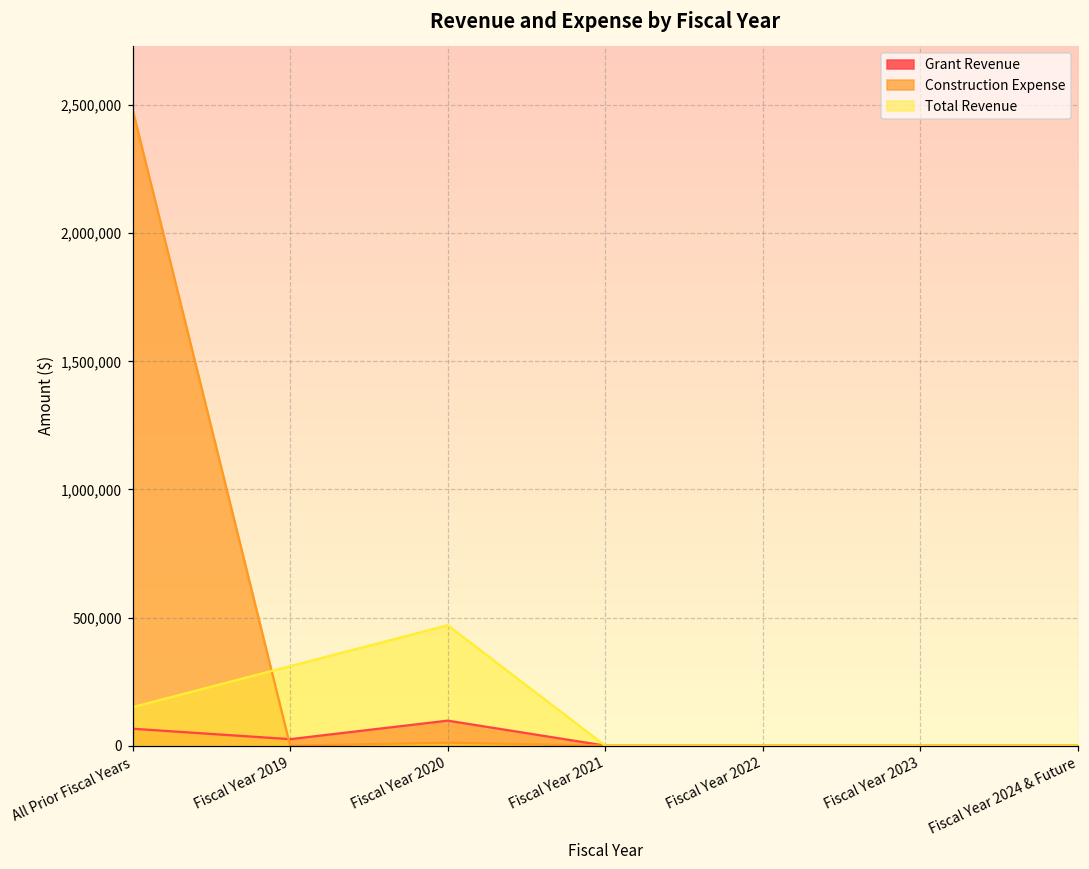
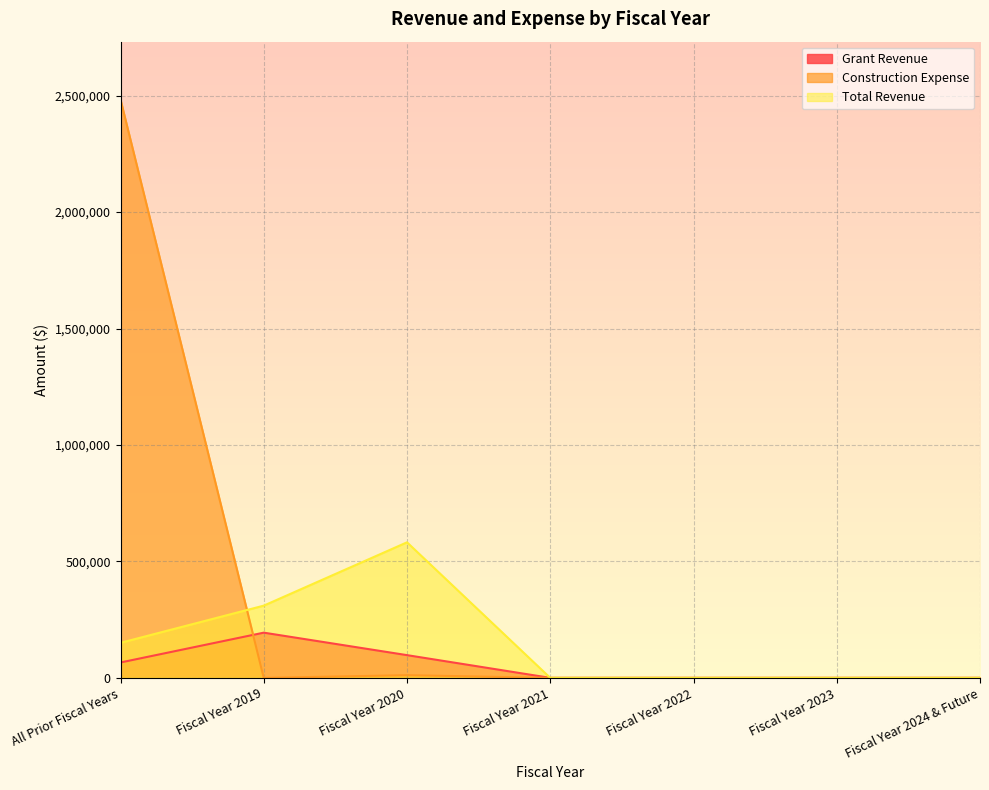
  {
    "Grant Revenue": {
      "All Prior Fiscal Years": "70,000",
-     "Fiscal Year 2019": "30,000",
+     "Fiscal Year 2019": "190,000",
      "Fiscal Year 2020": "100,000"
    },
    "Construction Expense": {
      "All Prior Fiscal Years": "2,480,000",
      "Fiscal Year 2019": "0",
      "Fiscal Year 2020": "10,000"
    },
    "Total Revenue": {
      "All Prior Fiscal Years": "150,000",
      "Fiscal Year 2019": "310,000",
-     "Fiscal Year 2020": "470,000"
+     "Fiscal Year 2020": "580,000"
    }
  }
